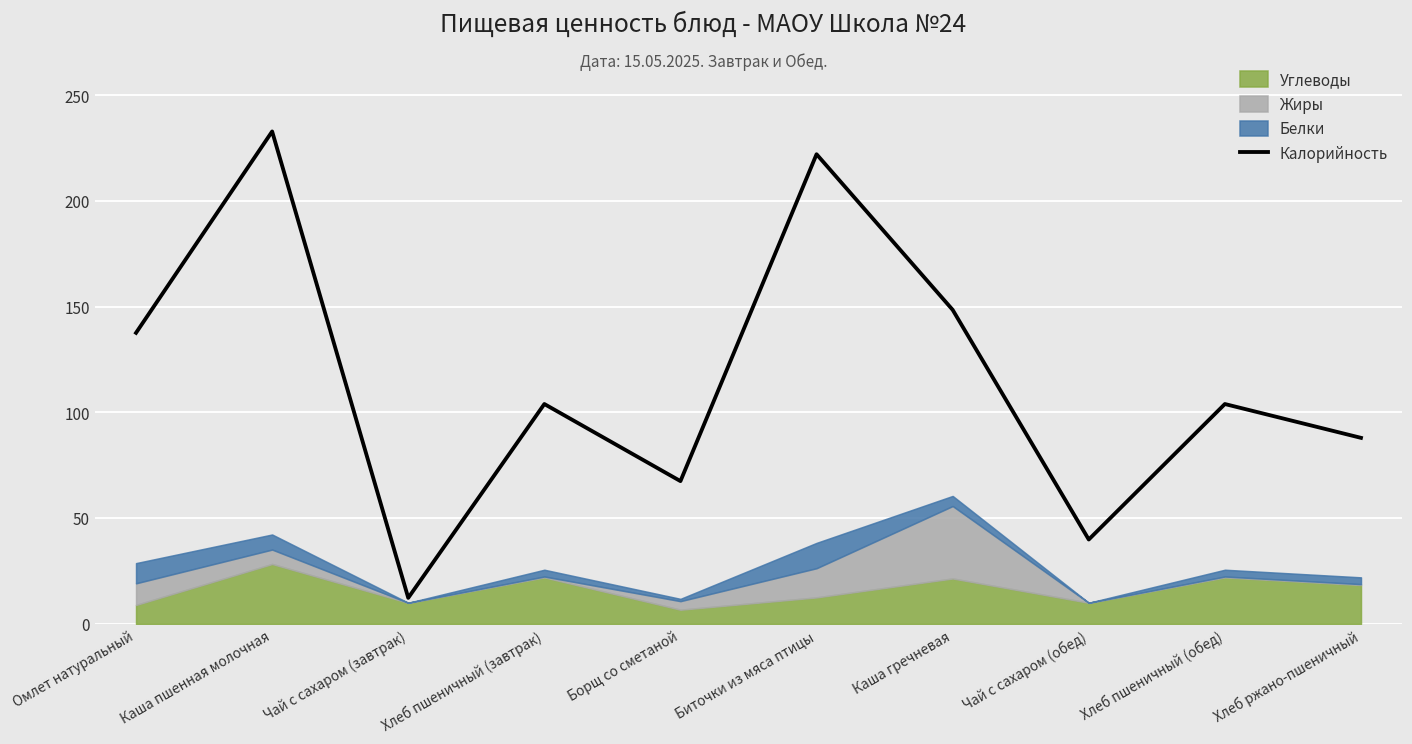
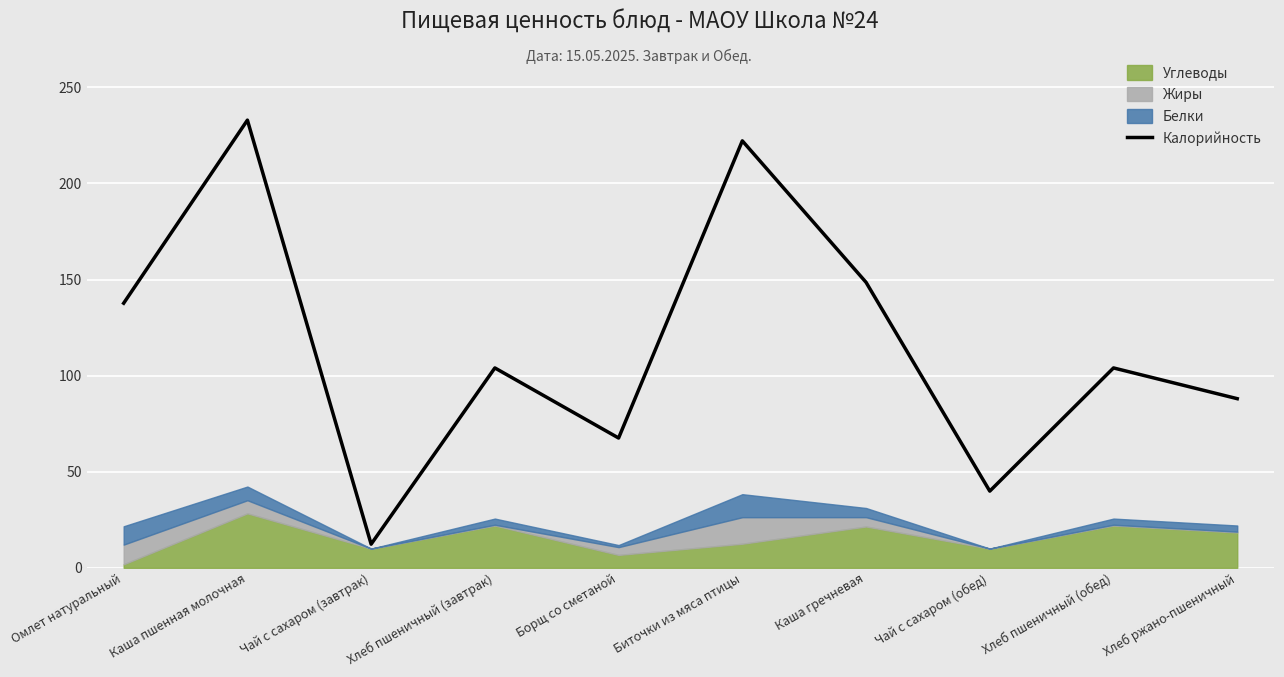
  {
    "Углеводы": {
-     "Омлет натуральный": 9,
+     "Омлет натуральный": 2,
      "Каша пшенная молочная": 28,
      "Борщ со сметаной": 7,
      "Биточки из мяса птицы": 13,
      "Каша гречневая": 21
    },
    "Калорийность": {
      "Омлет натуральный": 138,
      "Каша пшенная молочная": 233,
      "Чай с сахаром (завтрак)": 12,
      "Хлеб пшеничный (завтрак)": 104,
      "Борщ со сметаной": 68,
      "Биточки из мяса птицы": 222,
      "Каша гречневая": 149,
      "Чай с сахаром (обед)": 40,
      "Хлеб пшеничный (обед)": 104,
      "Хлеб ржано-пшеничный": 88
    },
    "Жиры": {
      "Омлет натуральный": 10,
      "Каша пшенная молочная": 7,
      "Биточки из мяса птицы": 14,
-     "Каша гречневая": 34
+     "Каша гречневая": 5
    },
    "Белки": {
      "Омлет натуральный": 10,
      "Каша пшенная молочная": 7,
      "Хлеб пшеничный (завтрак)": 3,
      "Биточки из мяса птицы": 12,
      "Каша гречневая": 5,
      "Хлеб пшеничный (обед)": 3,
      "Хлеб ржано-пшеничный": 3
    }
  }
